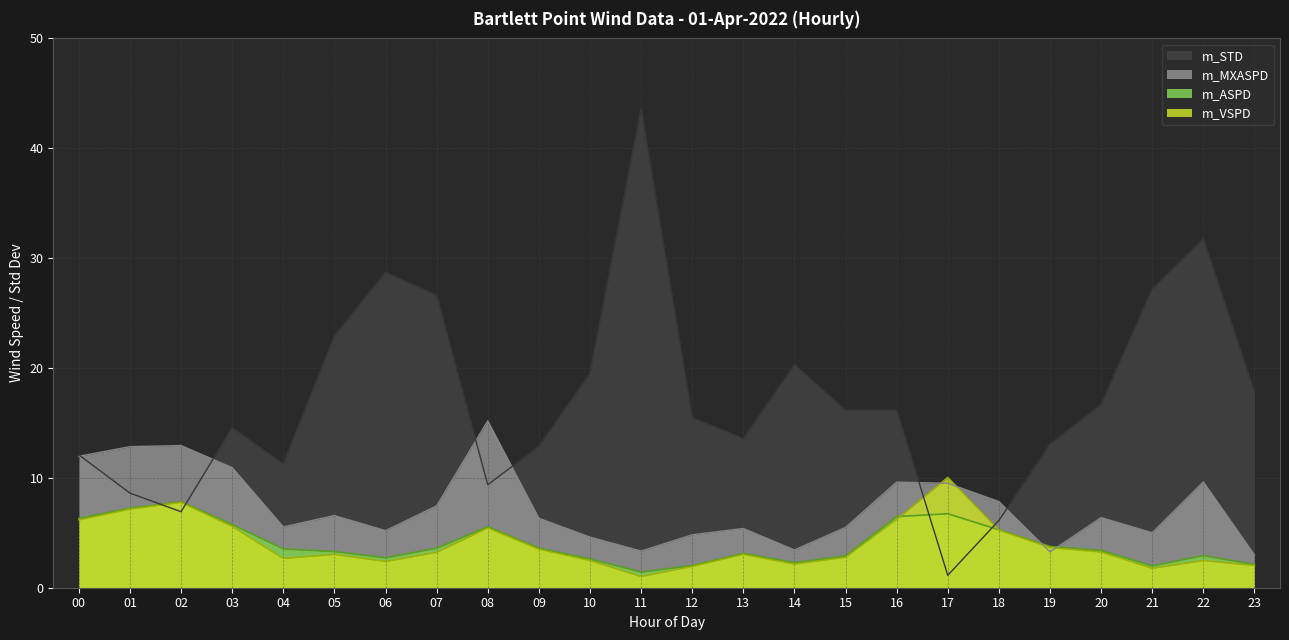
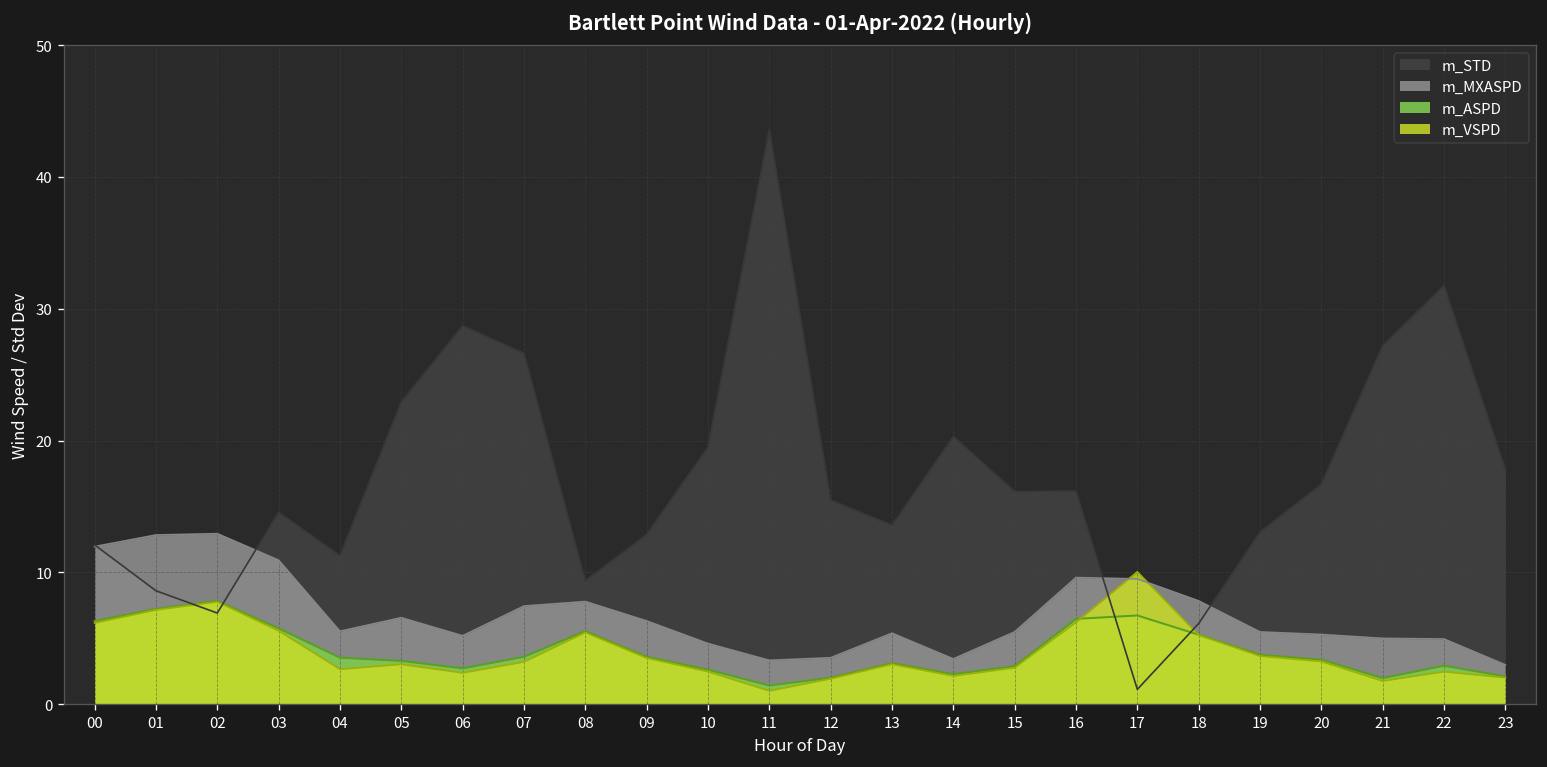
  {
    "m_STD": {
      "01": 8.6,
      "02": 6.9,
      "03": 14.6,
      "04": 11.3,
      "05": 22.9,
      "06": 28.7,
      "07": 26.6,
      "08": 9.4,
      "09": 12.9,
      "10": 19.5,
      "11": 43.6,
      "12": 15.5,
      "13": 13.6,
      "14": 20.3,
      "15": 16.1,
      "16": 16.2,
      "17": 1.1,
      "18": 6.1,
      "19": 13.1,
      "20": 16.7,
      "21": 27.2,
      "22": 31.8,
      "23": 17.8
    },
    "m_MXASPD": {
      "01": 12.8,
      "02": 12.9,
      "03": 10.9,
      "04": 5.5,
      "05": 6.6,
      "06": 5.2,
      "07": 7.4,
-     "08": 15.2,
+     "08": 7.8,
      "09": 6.3,
      "10": 4.6,
      "11": 3.3,
-     "12": 4.8,
+     "12": 3.5,
      "13": 5.4,
      "14": 3.4,
      "15": 5.5,
      "16": 9.6,
      "17": 9.5,
      "18": 7.8,
-     "19": 3.3,
-     "20": 6.4,
+     "19": 5.5,
+     "20": 5.3,
      "21": 5.0,
-     "22": 9.6,
+     "22": 5.0,
      "23": 3.0
    },
    "m_ASPD": {
      "04": 3.5,
      "05": 3.3,
      "06": 2.7,
      "07": 3.6,
      "11": 1.4,
      "16": 6.5,
      "17": 6.7,
      "22": 2.9
    },
    "m_VSPD": {
      "04": 2.7,
      "05": 3.0,
      "06": 2.4,
      "07": 3.2,
      "11": 1.0,
      "16": 6.2,
      "17": 10.0,
      "22": 2.5
    }
  }
